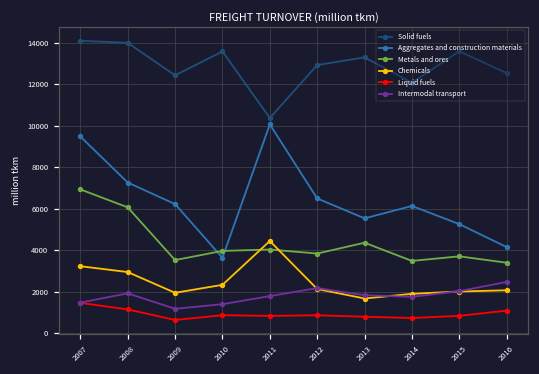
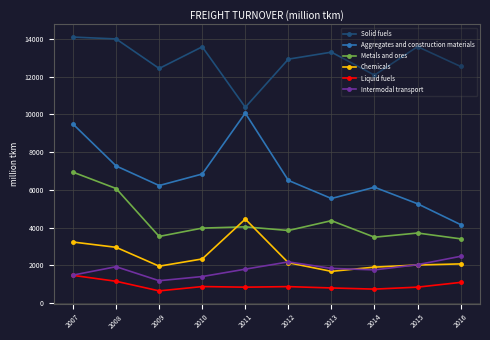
  {
    "Solid fuels": {
      "2007": 14100,
      "2008": 14000,
      "2009": 12400,
      "2010": 13600,
      "2011": 10400,
      "2012": 12900,
      "2013": 13300
    },
    "Aggregates and construction materials": {
      "2007": 9500,
      "2008": 7300,
      "2009": 6200,
-     "2010": 3600,
+     "2010": 6800,
      "2011": 10100,
      "2012": 6500,
      "2013": 5500,
      "2014": 6100,
      "2015": 5300,
      "2016": 4200
    },
    "Metals and ores": {
      "2007": 6900,
      "2008": 6100,
      "2009": 3500,
      "2010": 4000,
      "2011": 4000,
      "2012": 3800,
      "2013": 4400,
      "2014": 3500,
      "2015": 3700,
      "2016": 3400
    },
    "Chemicals": {
      "2007": 3200,
      "2008": 3000,
      "2009": 2000,
      "2010": 2300,
      "2011": 4400,
      "2013": 1700,
      "2014": 1900,
      "2016": 2100
    },
    "Liquid fuels": {
      "2008": 1200,
      "2009": 600,
      "2010": 900,
      "2011": 800,
      "2012": 900,
      "2013": 800,
      "2014": 700,
      "2015": 800,
      "2016": 1100
    },
    "Intermodal transport": {
      "2008": 1900,
      "2009": 1200,
      "2010": 1400,
      "2011": 1800,
      "2013": 1800,
      "2014": 1800,
      "2016": 2500
    }
  }
